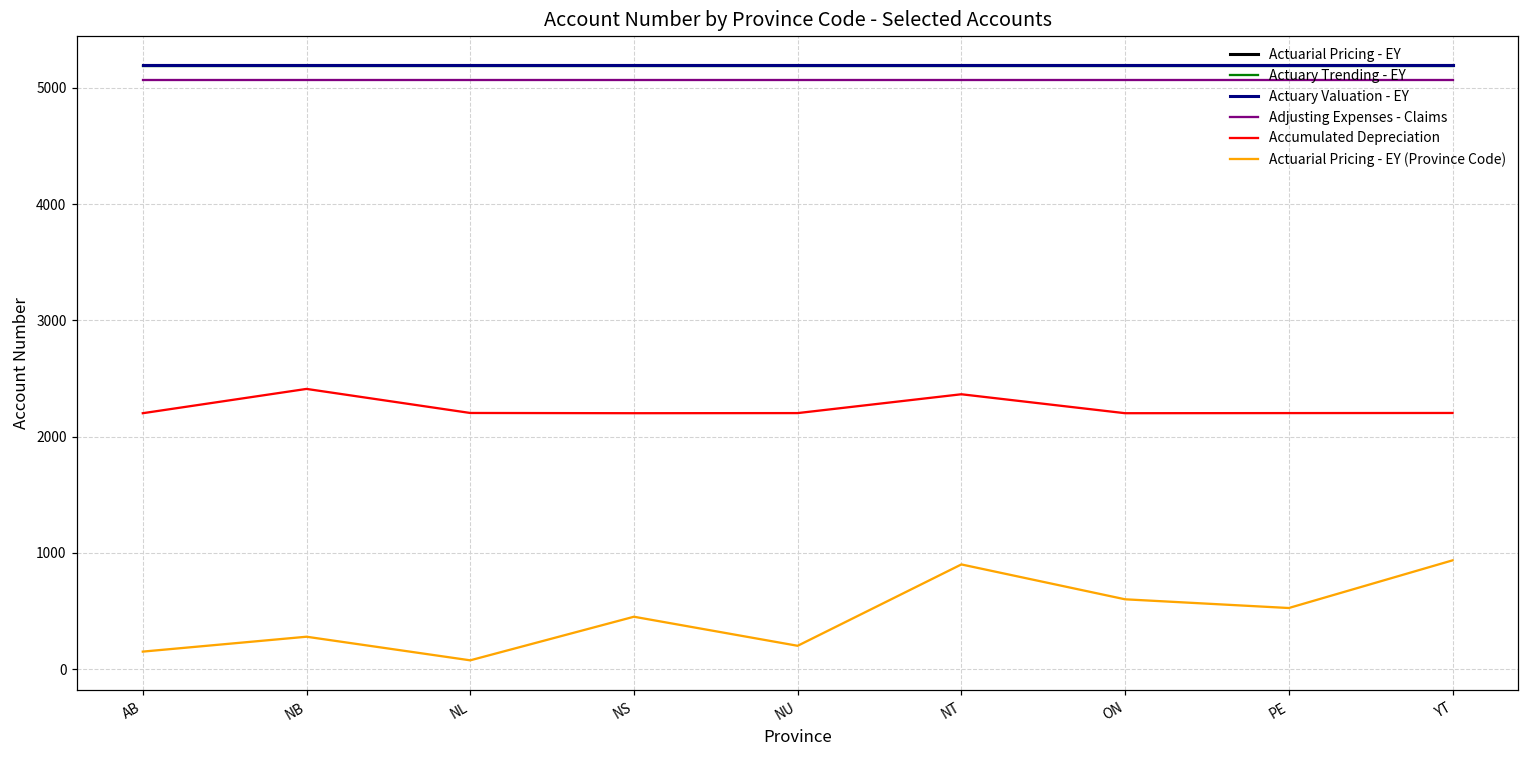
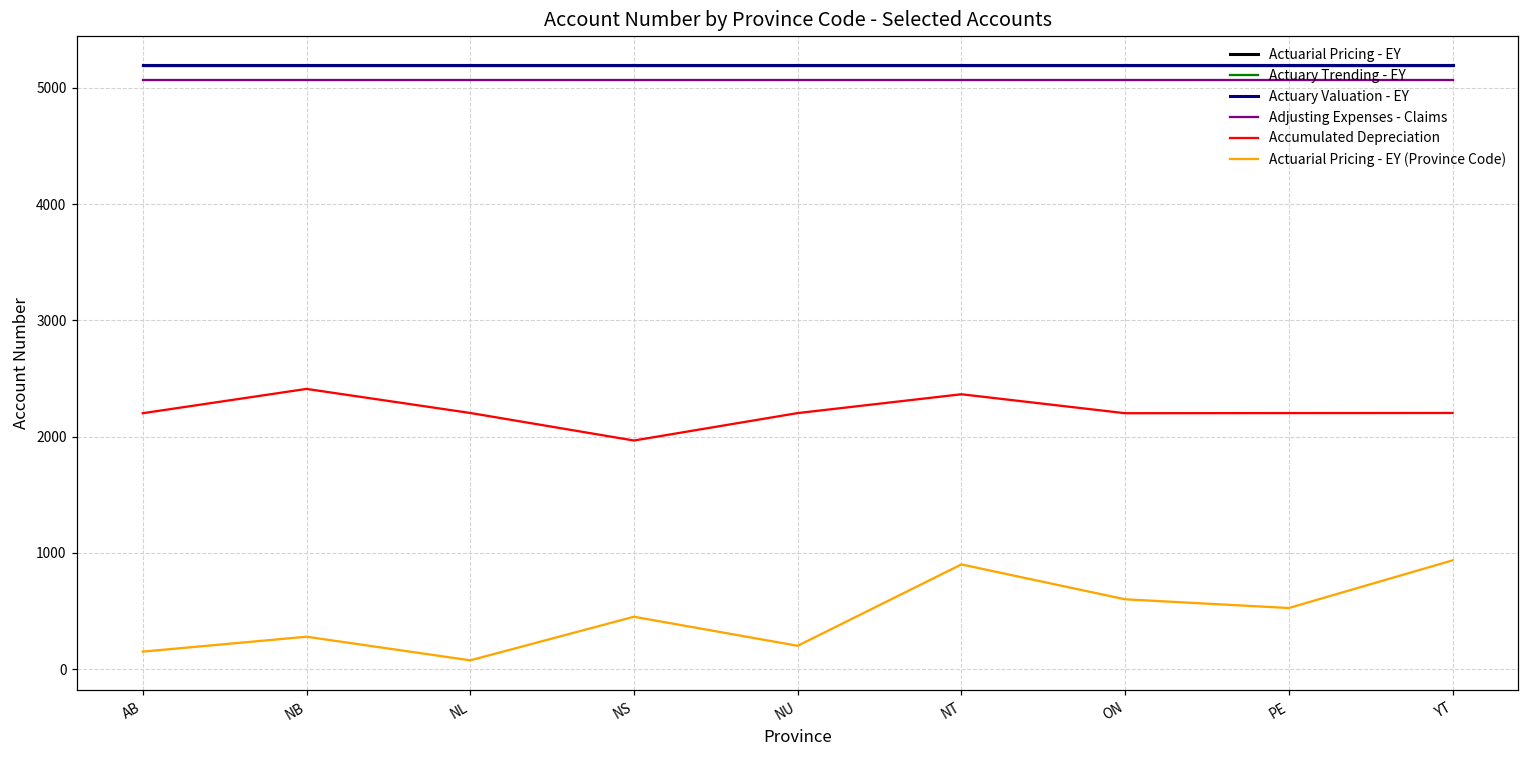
  {
    "Adjusting Expenses - Claims": {
      "AB": 5070,
      "NB": 5070,
      "NL": 5070,
      "NS": 5070,
      "NU": 5070,
      "NT": 5070,
      "ON": 5070,
      "PE": 5070,
      "YT": 5070
    },
    "Accumulated Depreciation": {
      "AB": 2200,
      "NB": 2410,
      "NL": 2200,
-     "NS": 2200,
+     "NS": 1970,
      "NU": 2200,
      "NT": 2360,
      "ON": 2200,
      "PE": 2200,
      "YT": 2200
    },
    "Actuarial Pricing - EY (Province Code)": {
      "AB": 150,
      "NB": 280,
      "NL": 80,
      "NS": 450,
      "NU": 200,
      "NT": 900,
      "ON": 600,
      "PE": 530,
      "YT": 940
    }
  }
